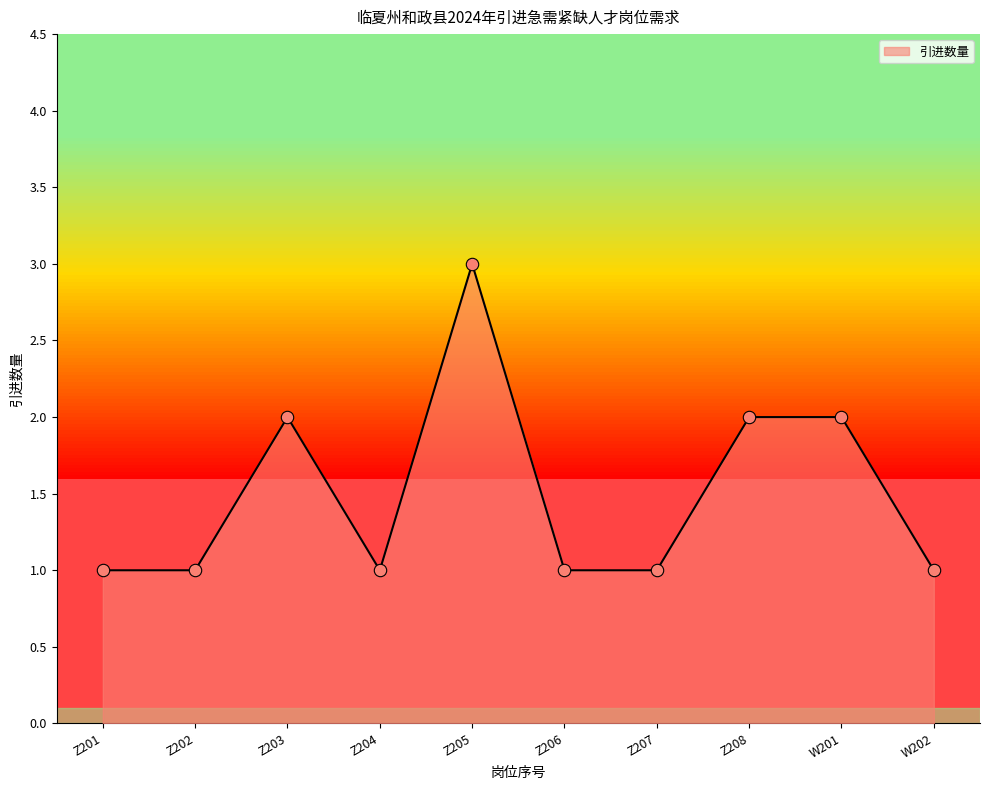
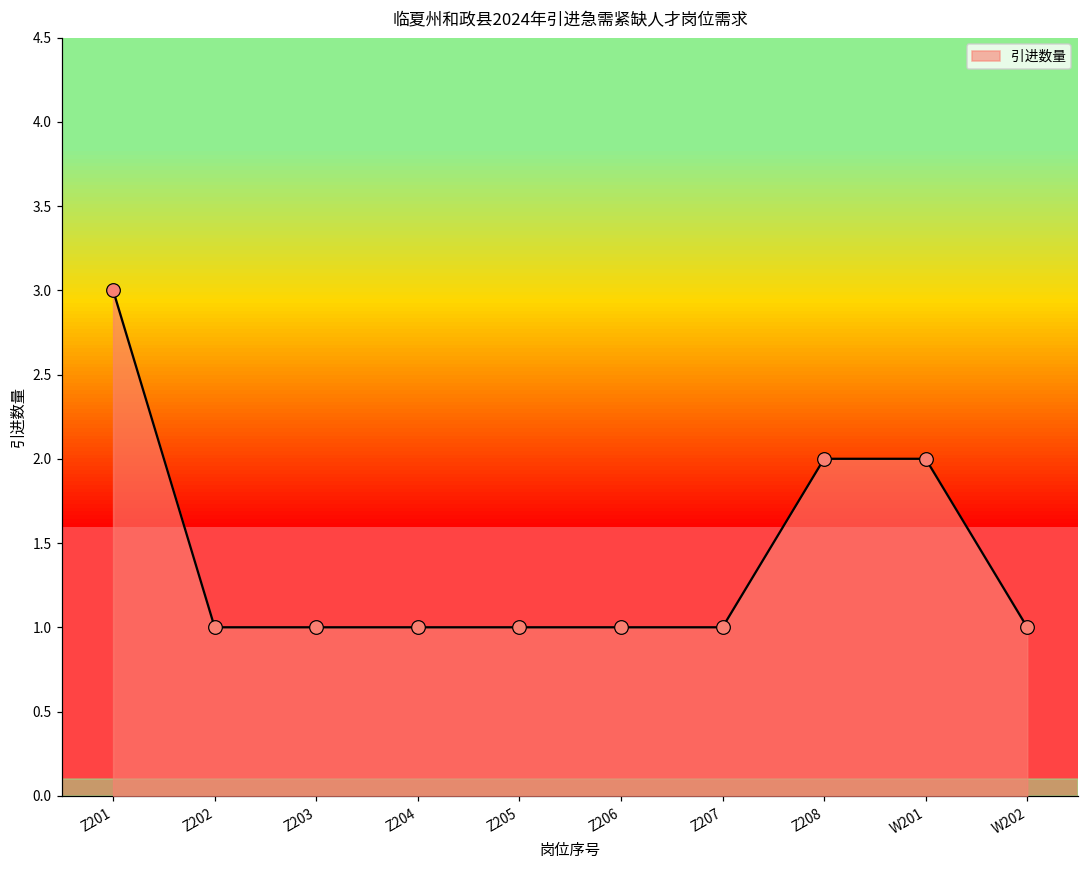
  {
    "引进数量": {
-     "Z201": 1,
+     "Z201": 3,
      "Z202": 1,
-     "Z203": 2,
+     "Z203": 1,
      "Z204": 1,
-     "Z205": 3,
+     "Z205": 1,
      "Z206": 1,
      "Z207": 1,
      "Z208": 2,
      "W201": 2,
      "W202": 1
    }
  }
